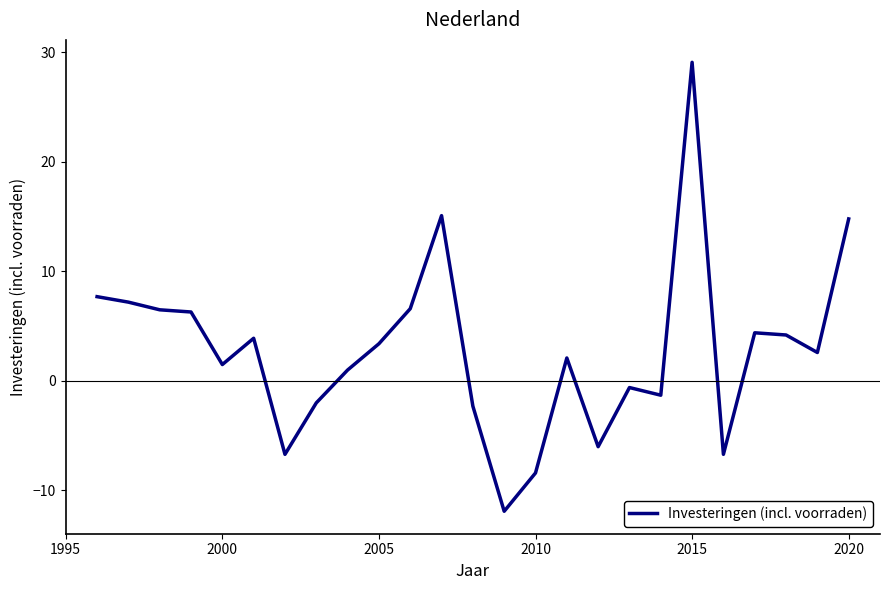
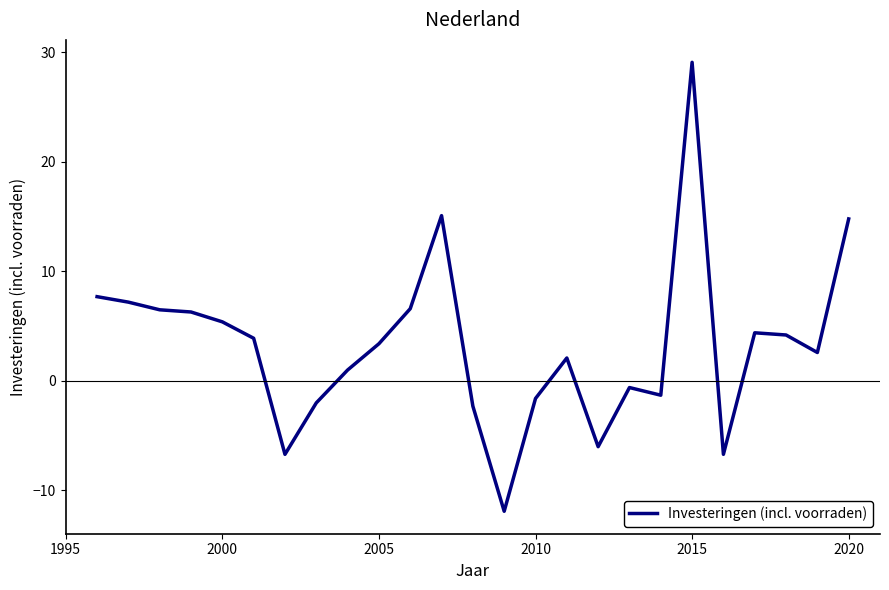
  {
-   "2000": 1.5,
+   "2000": 5.4,
    "2005": 3.4,
-   "2010": -8.4,
+   "2010": -1.6,
    "2015": 29.1,
    "2020": 14.8
  }
